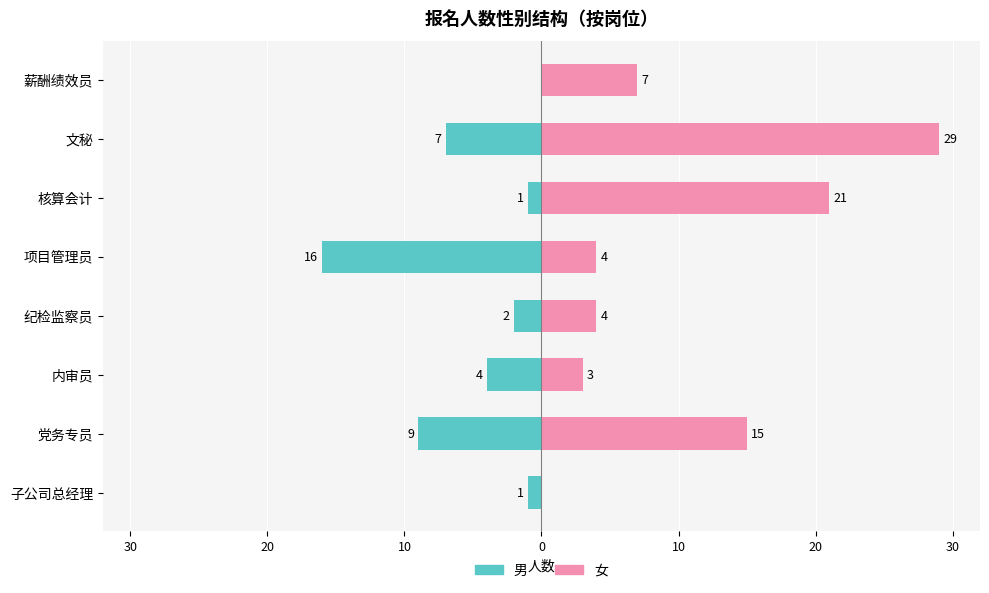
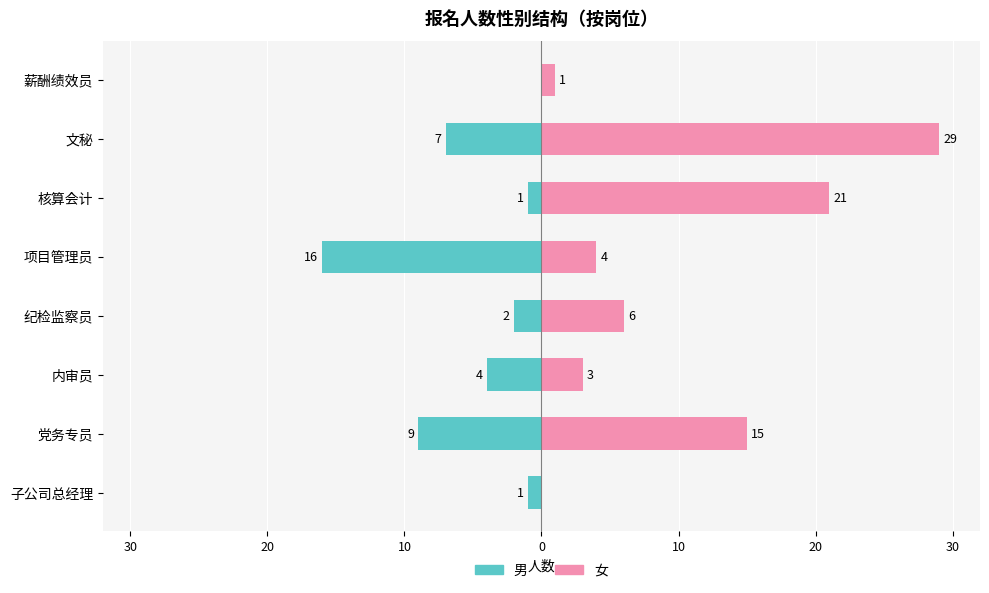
  {
    "女": {
-     "薪酬绩效员": 7,
+     "薪酬绩效员": 1,
      "文秘": 29,
      "核算会计": 21,
      "项目管理员": 4,
-     "纪检监察员": 4,
+     "纪检监察员": 6,
      "内审员": 3,
      "党务专员": 15
    }
  }
